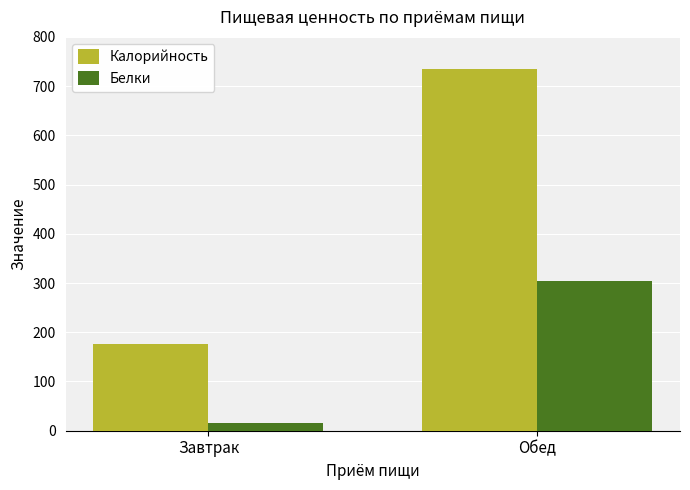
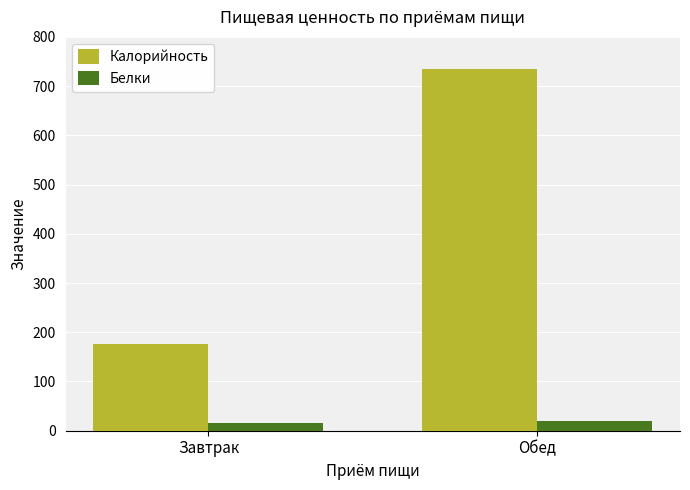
  {
    "Калорийность": {
      "Завтрак": 180,
      "Обед": 740
    },
    "Белки": {
      "Завтрак": 20,
-     "Обед": 300
+     "Обед": 20
    }
  }
